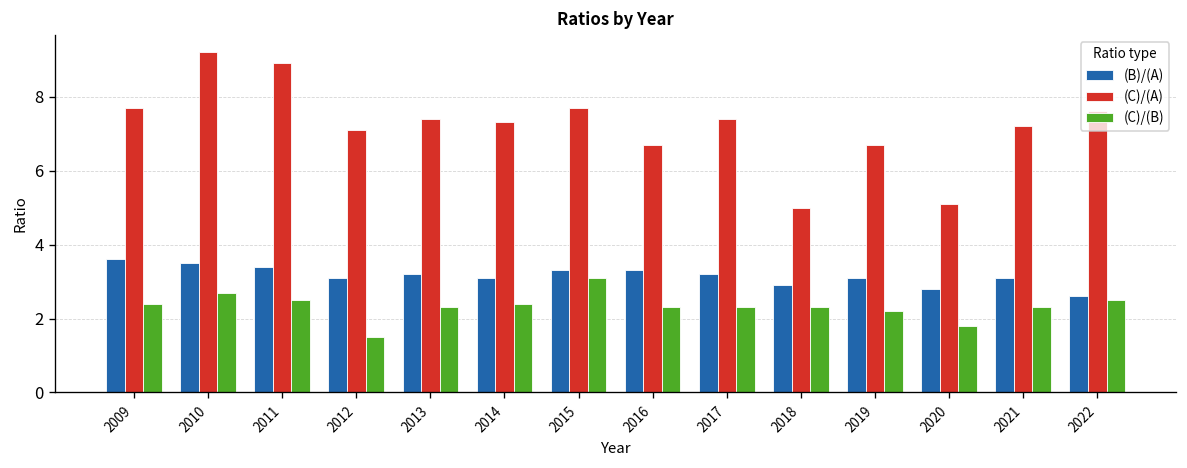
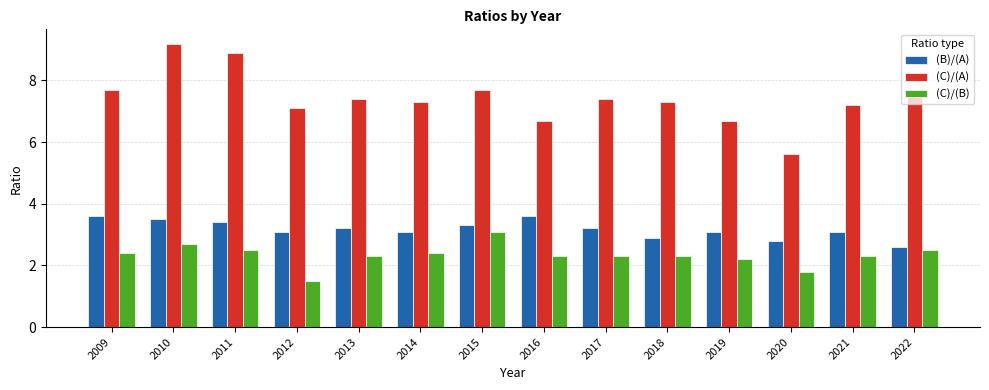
  {
    "(B)/(A)": {
      "2009": 3.6,
      "2010": 3.5,
      "2011": 3.4,
      "2012": 3.1,
      "2013": 3.2,
      "2014": 3.1,
      "2015": 3.3,
-     "2016": 3.3,
+     "2016": 3.6,
      "2017": 3.2,
      "2018": 2.9,
      "2019": 3.1,
      "2020": 2.8,
      "2021": 3.1,
      "2022": 2.6
    },
    "(C)/(A)": {
      "2009": 7.7,
      "2010": 9.2,
      "2011": 8.9,
      "2012": 7.1,
      "2013": 7.4,
      "2014": 7.3,
      "2015": 7.7,
      "2016": 6.7,
      "2017": 7.4,
-     "2018": 5.0,
+     "2018": 7.3,
      "2019": 6.7,
-     "2020": 5.1,
+     "2020": 5.6,
      "2021": 7.2
    },
    "(C)/(B)": {
      "2009": 2.4,
      "2010": 2.7,
      "2011": 2.5,
      "2012": 1.5,
      "2013": 2.3,
      "2014": 2.4,
      "2015": 3.1,
      "2016": 2.3,
      "2017": 2.3,
      "2018": 2.3,
      "2019": 2.2,
      "2020": 1.8,
      "2021": 2.3,
      "2022": 2.5
    }
  }
